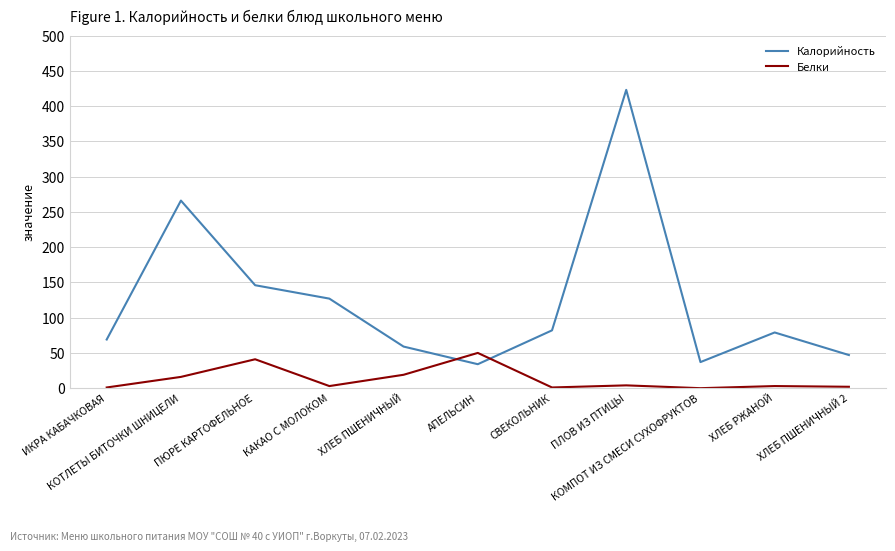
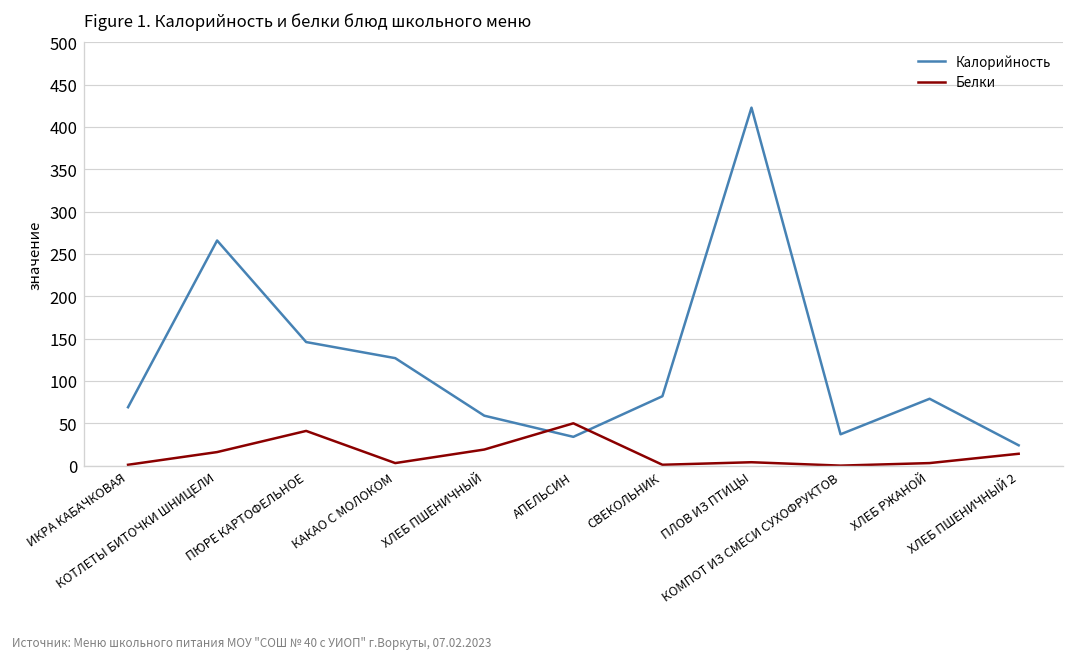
  {
    "Калорийность": {
      "ИКРА КАБАЧКОВАЯ": 70,
      "КОТЛЕТЫ БИТОЧКИ ШНИЦЕЛИ": 270,
      "ПЮРЕ КАРТОФЕЛЬНОЕ": 150,
      "КАКАО С МОЛОКОМ": 130,
      "ХЛЕБ ПШЕНИЧНЫЙ": 60,
      "АПЕЛЬСИН": 30,
      "СВЕКОЛЬНИК": 80,
      "ПЛОВ ИЗ ПТИЦЫ": 420,
      "КОМПОТ ИЗ СМЕСИ СУХОФРУКТОВ": 40,
      "ХЛЕБ РЖАНОЙ": 80,
-     "ХЛЕБ ПШЕНИЧНЫЙ 2": 50
+     "ХЛЕБ ПШЕНИЧНЫЙ 2": 20
    },
    "Белки": {
      "ИКРА КАБАЧКОВАЯ": 0,
      "КОТЛЕТЫ БИТОЧКИ ШНИЦЕЛИ": 20,
      "ПЮРЕ КАРТОФЕЛЬНОЕ": 40,
      "КАКАО С МОЛОКОМ": 0,
      "ХЛЕБ ПШЕНИЧНЫЙ": 20,
      "АПЕЛЬСИН": 50,
      "СВЕКОЛЬНИК": 0,
      "ПЛОВ ИЗ ПТИЦЫ": 0,
      "КОМПОТ ИЗ СМЕСИ СУХОФРУКТОВ": 0,
      "ХЛЕБ РЖАНОЙ": 0,
-     "ХЛЕБ ПШЕНИЧНЫЙ 2": 0
+     "ХЛЕБ ПШЕНИЧНЫЙ 2": 10
    }
  }
